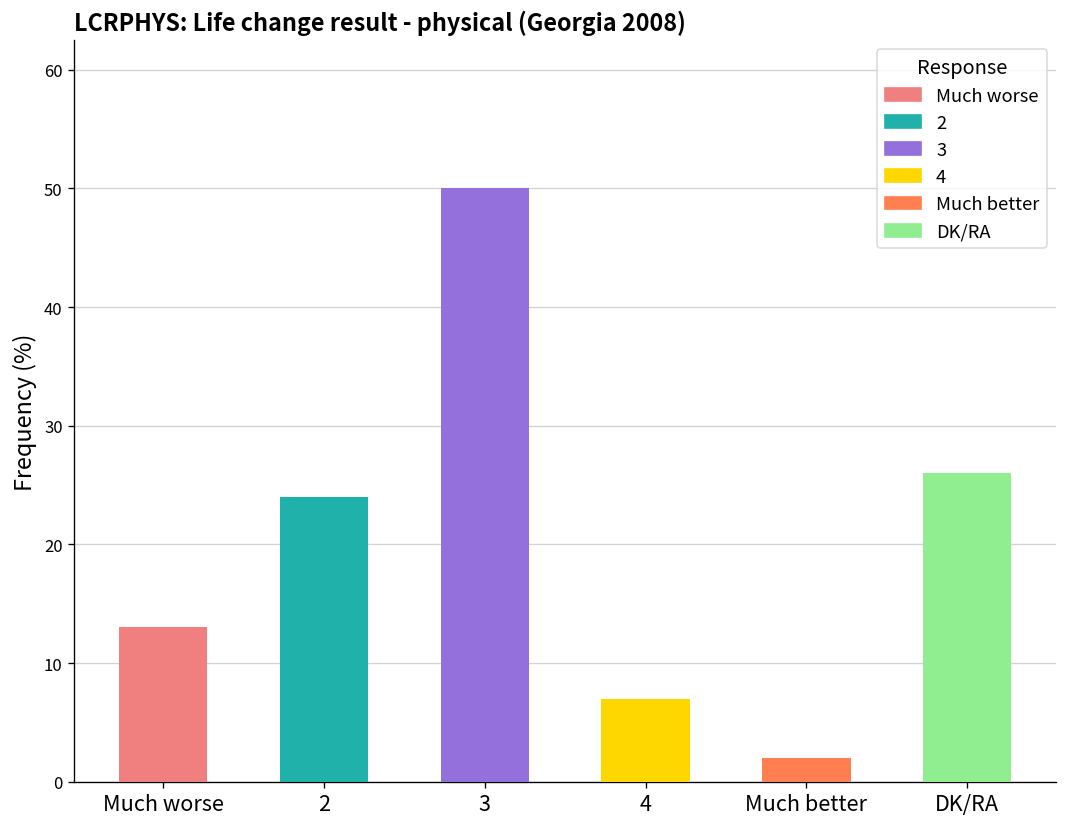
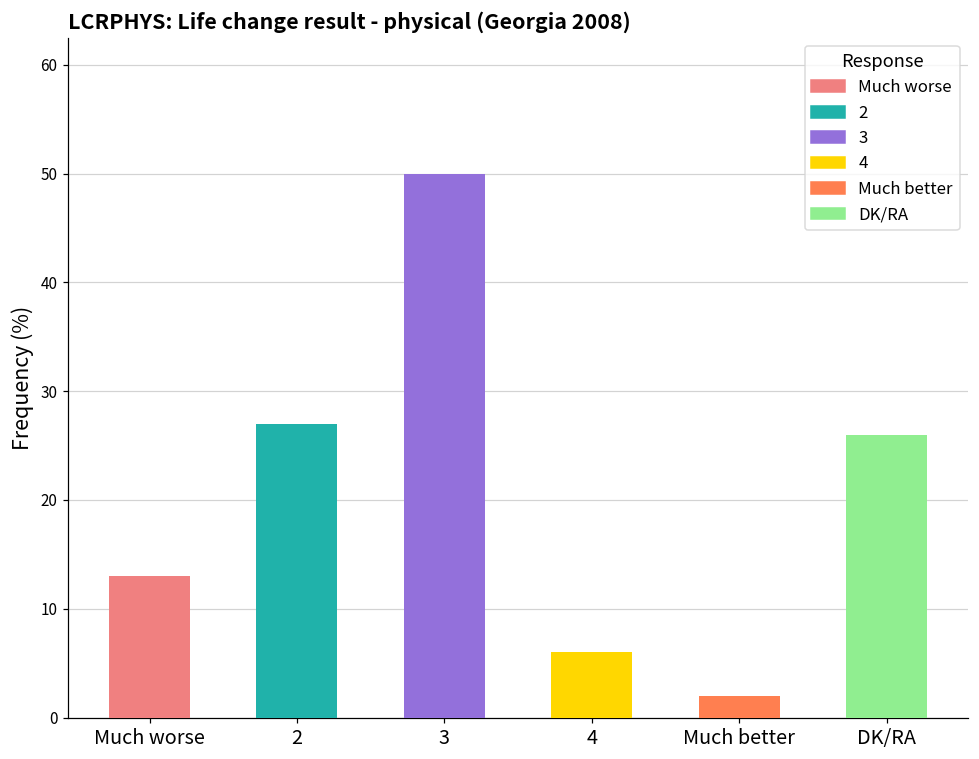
  {
    "Much worse": 13,
-   "2": 24,
+   "2": 27,
    "3": 50,
-   "4": 7,
+   "4": 6,
    "Much better": 2,
    "DK/RA": 26
  }
